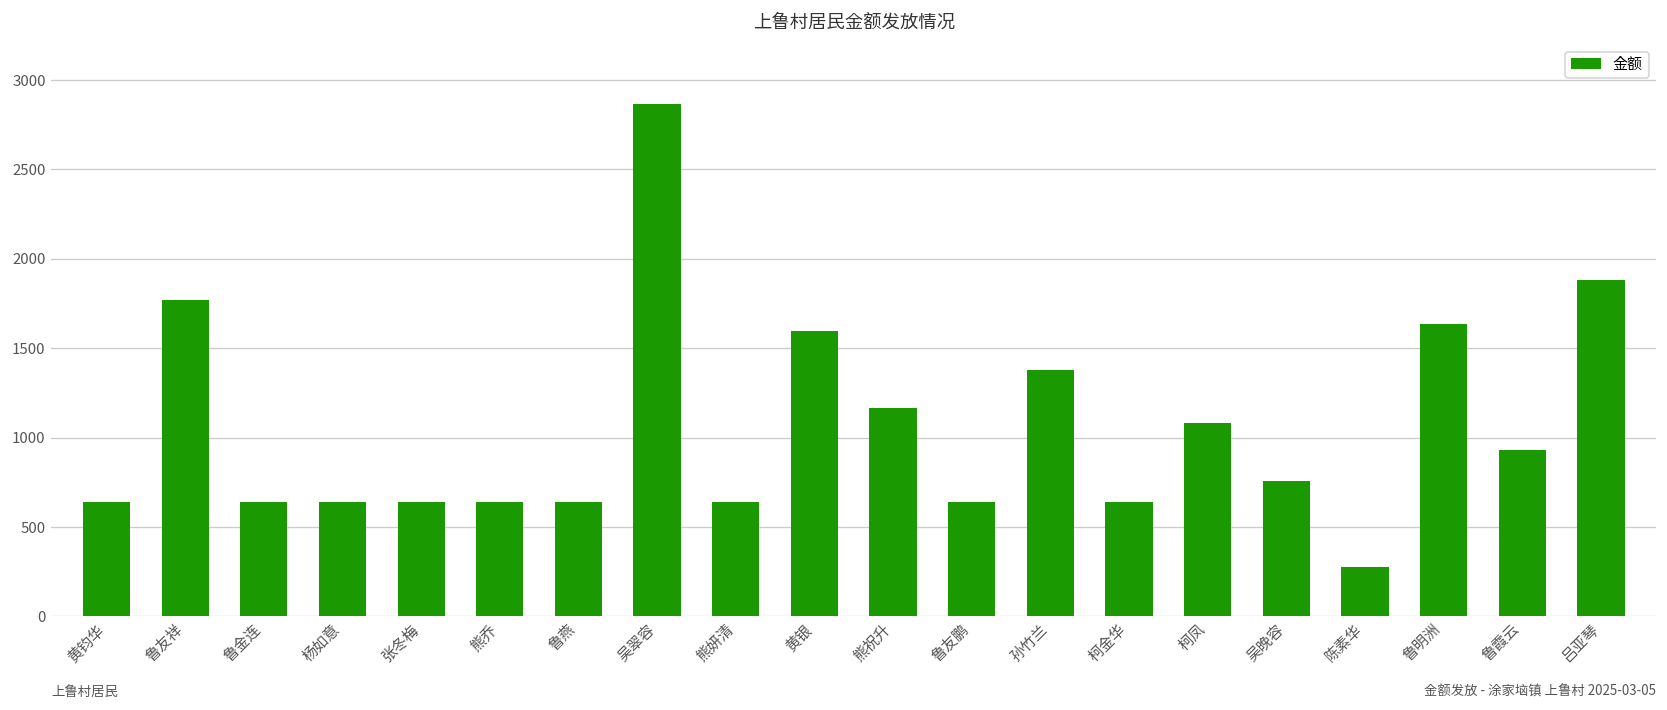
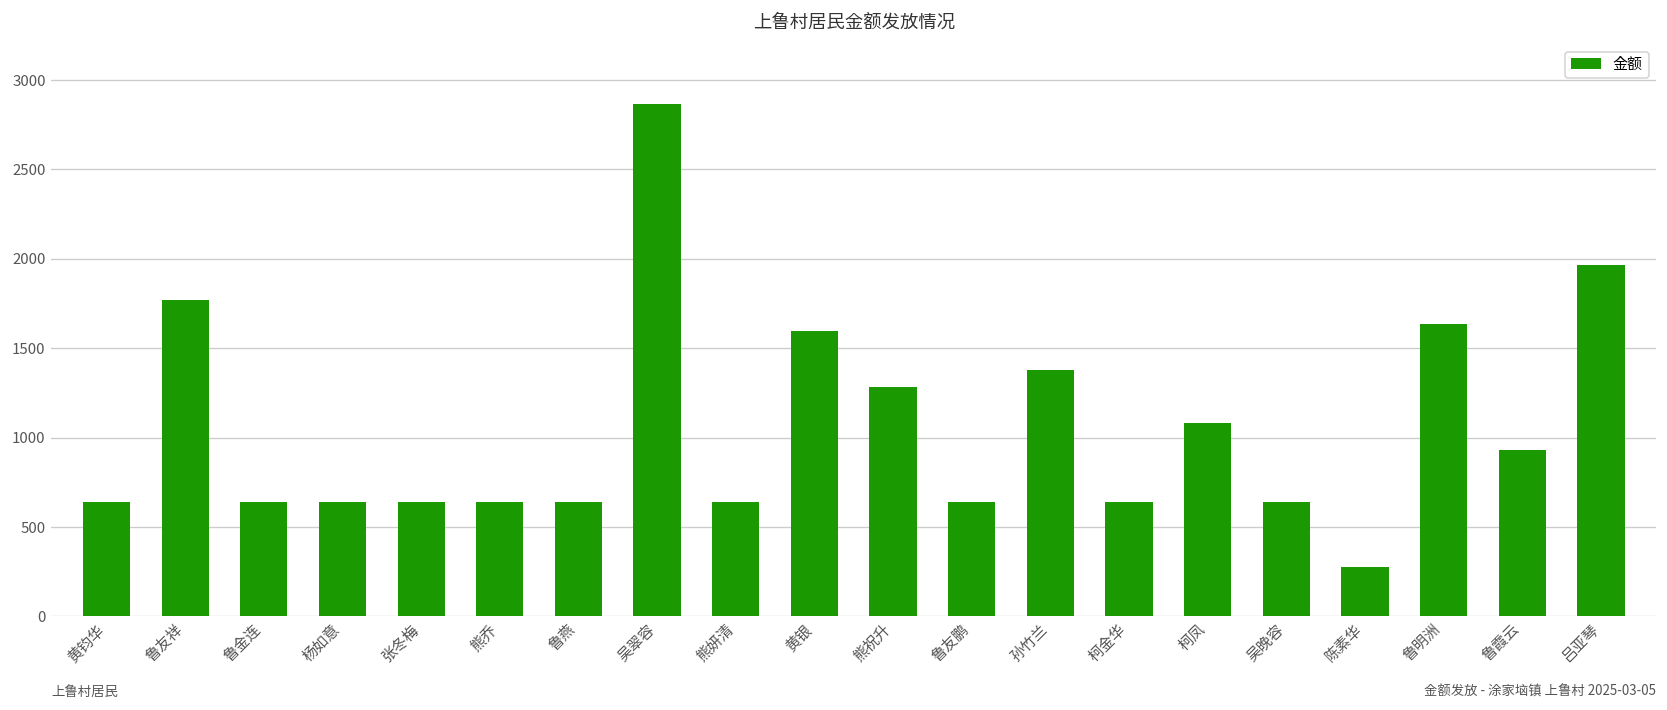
  {
    "黄钧华": 640,
    "鲁友祥": 1770,
    "鲁金连": 640,
    "杨如意": 640,
    "张冬梅": 640,
    "熊乔": 640,
    "鲁燕": 640,
    "吴翠容": 2870,
    "熊妍清": 640,
    "黄银": 1590,
-   "熊祝升": 1160,
+   "熊祝升": 1280,
    "鲁友鹏": 640,
    "孙竹兰": 1380,
    "柯金华": 640,
    "柯凤": 1080,
-   "吴晚容": 750,
+   "吴晚容": 640,
    "陈素华": 270,
    "鲁明洲": 1630,
    "鲁霞云": 930,
-   "吕亚琴": 1880
+   "吕亚琴": 1960
  }
